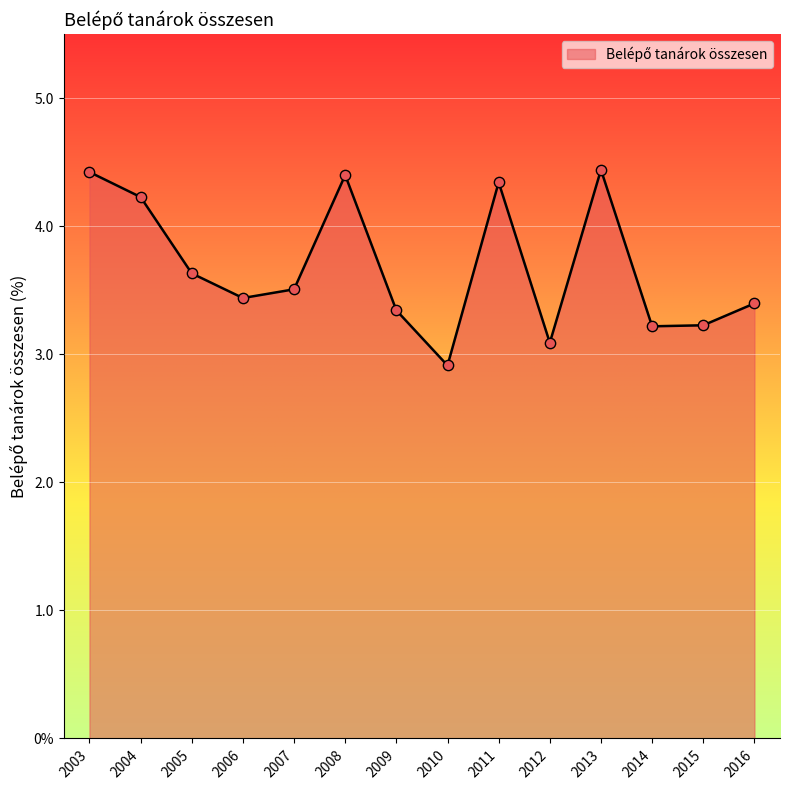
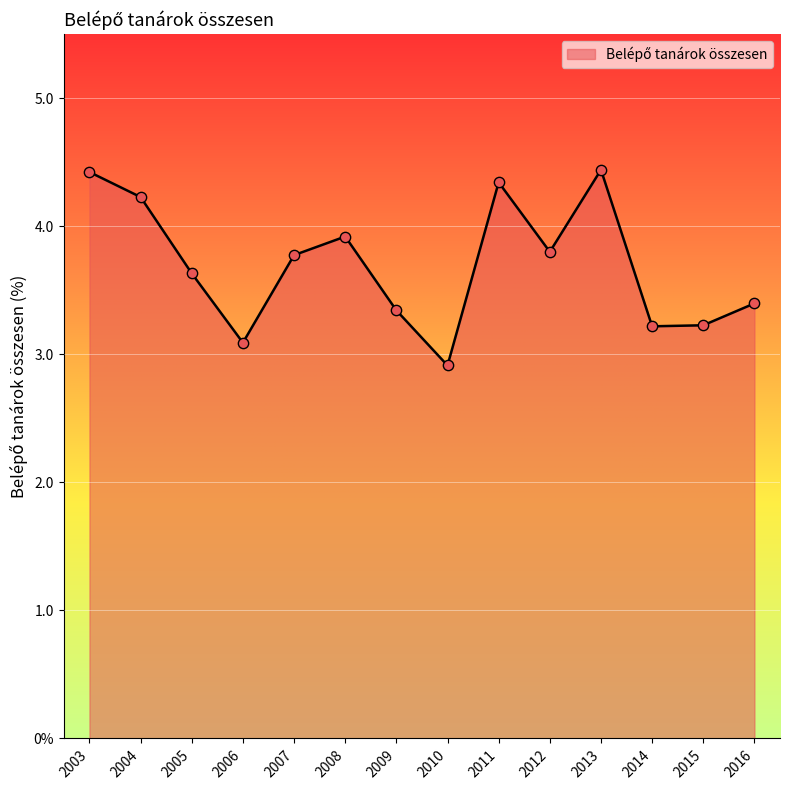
  {
    "2003": 4.42,
    "2004": 4.23,
    "2005": 3.63,
-   "2006": 3.44,
-   "2007": 3.51,
-   "2008": 4.40,
+   "2006": 3.09,
+   "2007": 3.77,
+   "2008": 3.92,
    "2009": 3.34,
    "2010": 2.91,
    "2011": 4.34,
-   "2012": 3.09,
+   "2012": 3.80,
    "2013": 4.44,
    "2014": 3.22,
    "2015": 3.23,
    "2016": 3.40
  }
